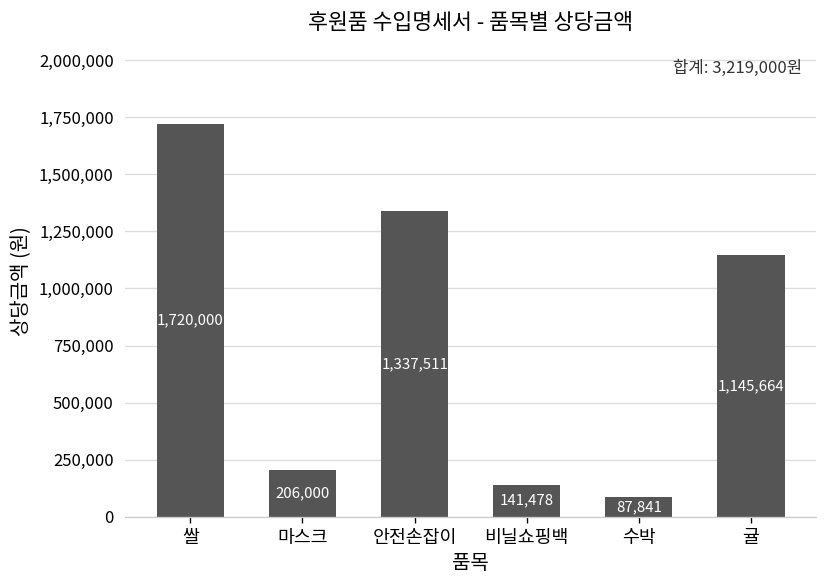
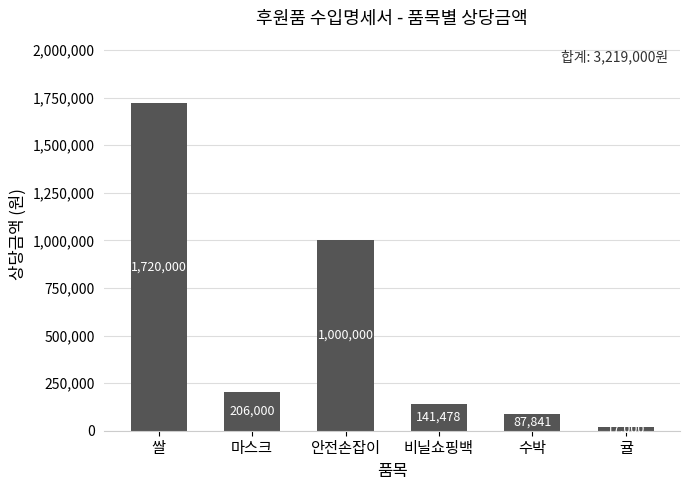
  {
    "쌀": "1,720,000",
    "마스크": "206,000",
-   "안전손잡이": "1,337,511",
+   "안전손잡이": "1,000,000",
    "비닐쇼핑백": "141,478",
    "수박": "87,841",
-   "귤": "1,150,000"
+   "귤": "20,000"
  }
